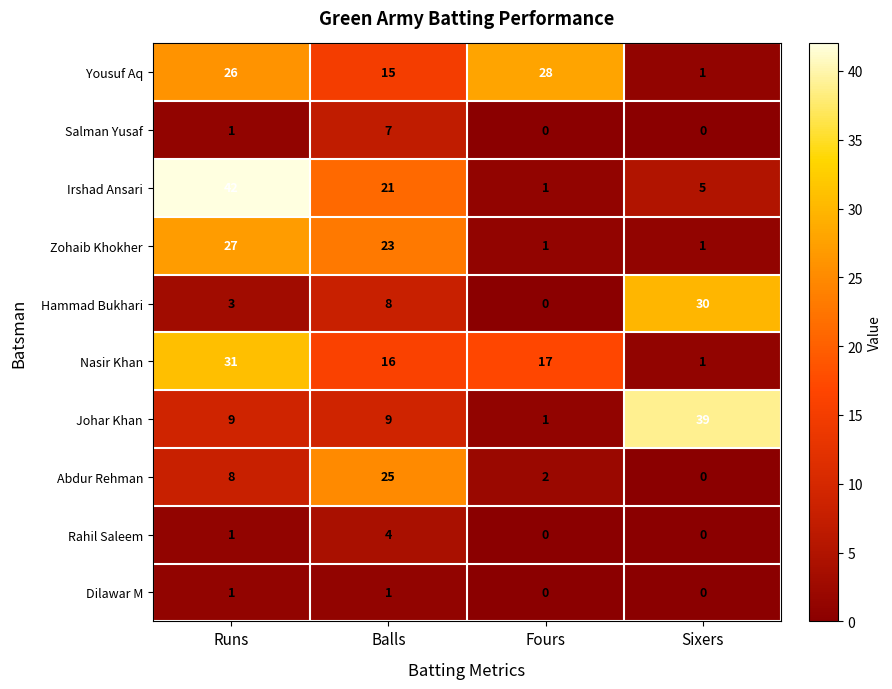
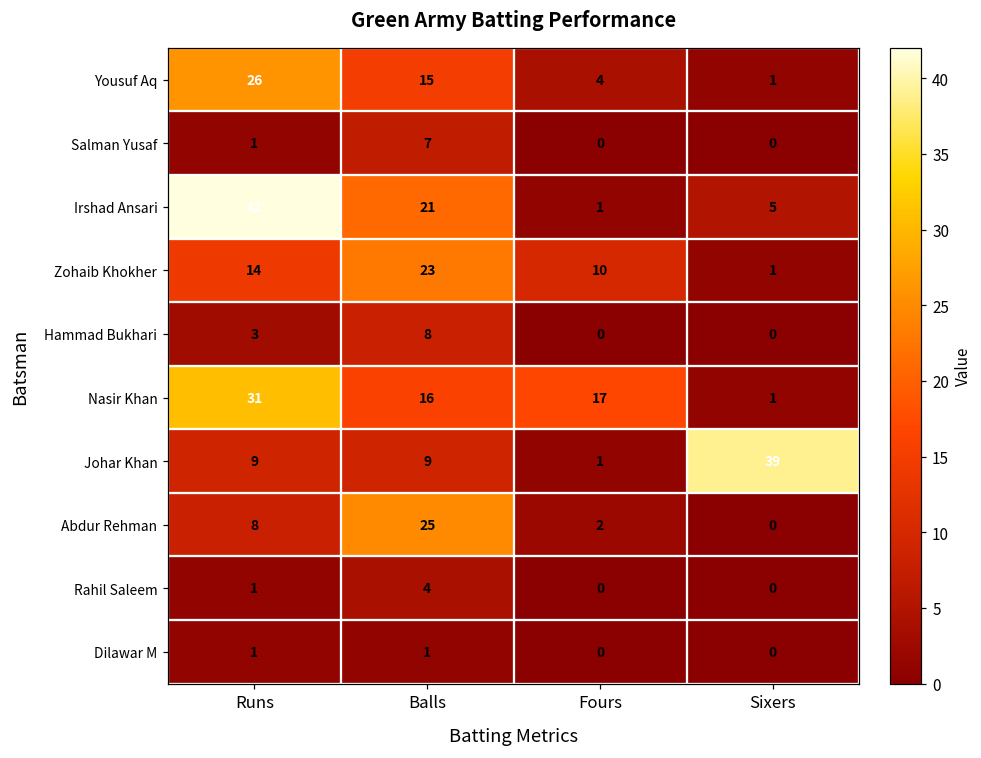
  {
    "Yousuf Aq": {
      "Runs": 26,
      "Balls": 15,
-     "Fours": 28,
+     "Fours": 4,
      "Sixers": 1
    },
    "Salman Yusaf": {
      "Runs": 1,
      "Balls": 7,
      "Fours": 0,
      "Sixers": 0
    },
    "Irshad Ansari": {
      "Balls": 21,
      "Fours": 1,
      "Sixers": 5
    },
    "Zohaib Khokher": {
-     "Runs": 27,
+     "Runs": 14,
      "Balls": 23,
-     "Fours": 1,
+     "Fours": 10,
      "Sixers": 1
    },
    "Hammad Bukhari": {
      "Runs": 3,
      "Balls": 8,
      "Fours": 0,
-     "Sixers": 30
+     "Sixers": 0
    },
    "Nasir Khan": {
      "Runs": 31,
      "Balls": 16,
      "Fours": 17,
      "Sixers": 1
    },
    "Johar Khan": {
      "Runs": 9,
      "Balls": 9,
      "Fours": 1,
      "Sixers": 39
    },
    "Abdur Rehman": {
      "Runs": 8,
      "Balls": 25,
      "Fours": 2,
      "Sixers": 0
    },
    "Rahil Saleem": {
      "Runs": 1,
      "Balls": 4,
      "Fours": 0,
      "Sixers": 0
    },
    "Dilawar M": {
      "Runs": 1,
      "Balls": 1,
      "Fours": 0,
      "Sixers": 0
    }
  }
